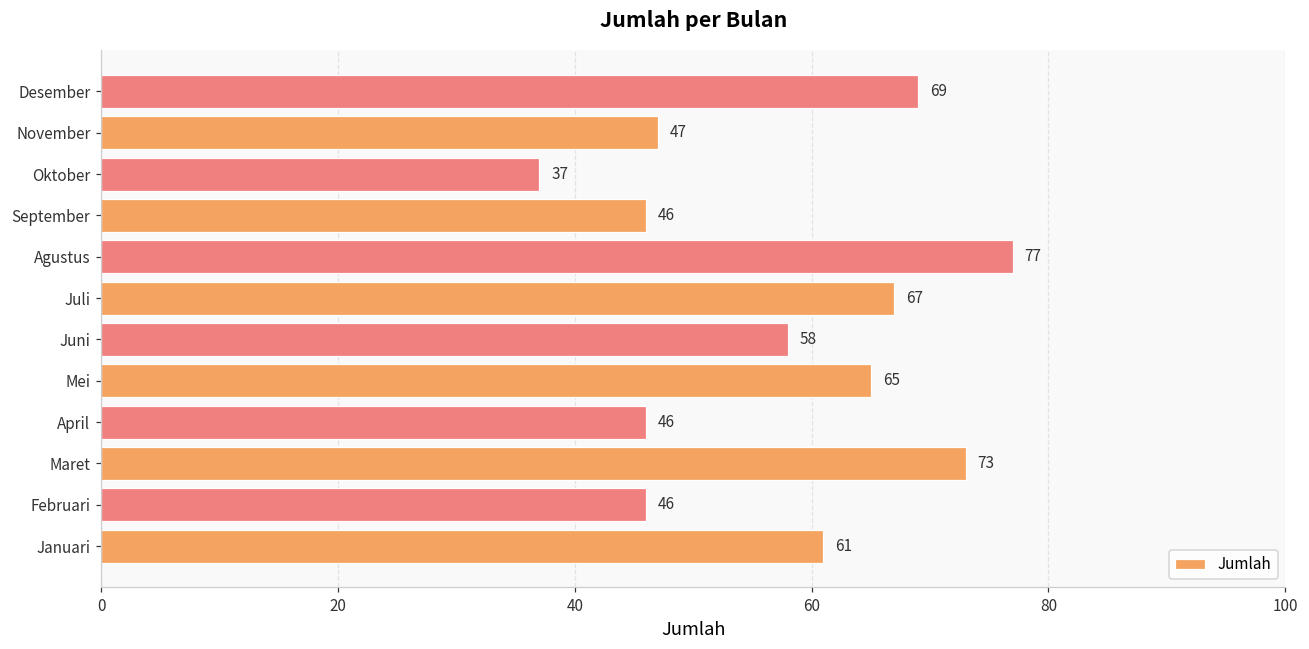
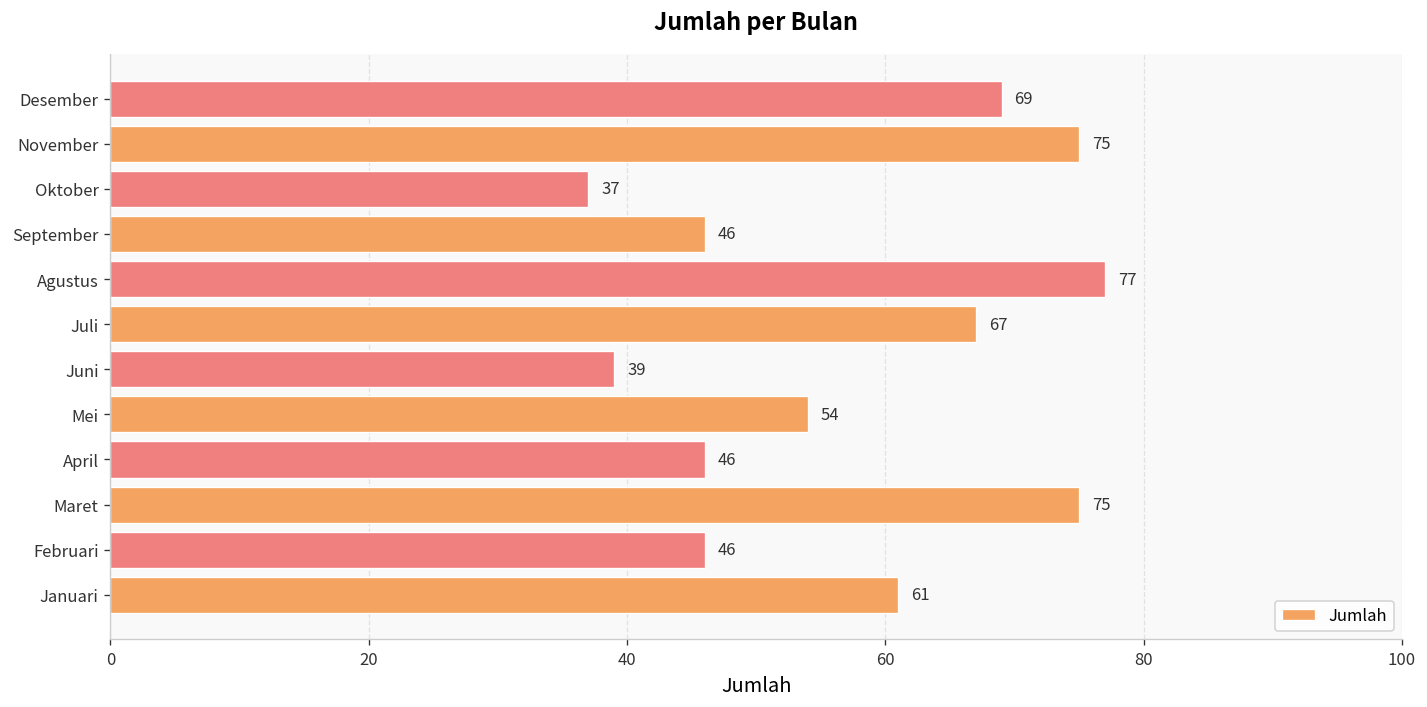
  {
    "Desember": 69,
-   "November": 47,
+   "November": 75,
    "Oktober": 37,
    "September": 46,
    "Agustus": 77,
    "Juli": 67,
-   "Juni": 58,
-   "Mei": 65,
+   "Juni": 39,
+   "Mei": 54,
    "April": 46,
-   "Maret": 73,
+   "Maret": 75,
    "Februari": 46,
    "Januari": 61
  }
